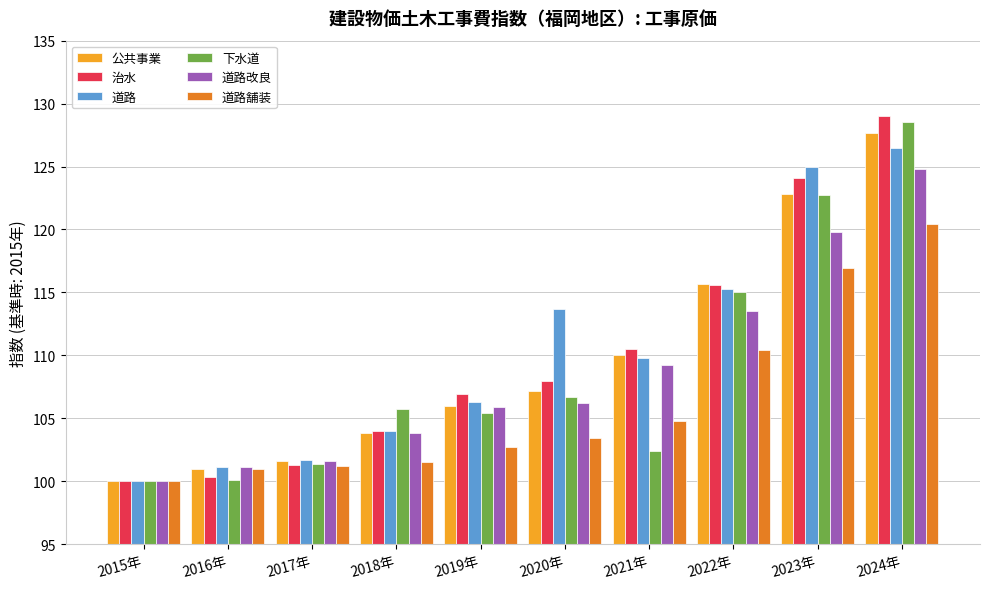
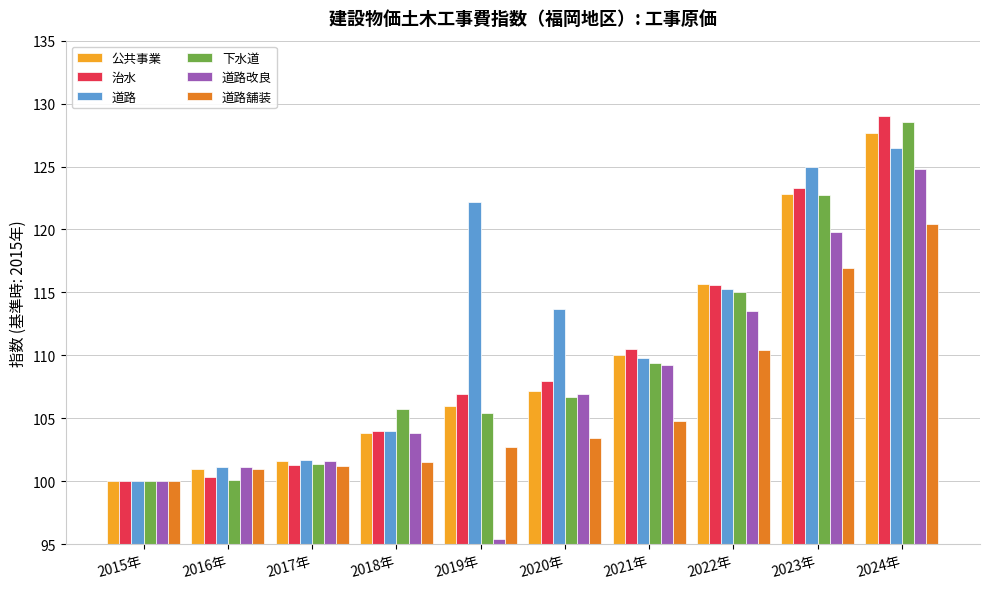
  {
    "治水": {
      "2015年": 100.0,
      "2016年": 100.3,
      "2017年": 101.3,
      "2018年": 104.0,
      "2019年": 106.9,
      "2020年": 108.0,
      "2021年": 110.5,
      "2022年": 115.6,
-     "2023年": 124.1,
+     "2023年": 123.3,
      "2024年": 129.0
    },
    "道路": {
      "2015年": 100.0,
      "2016年": 101.1,
      "2017年": 101.7,
      "2018年": 104.0,
-     "2019年": 106.3,
+     "2019年": 122.2,
      "2020年": 113.7,
      "2021年": 109.8,
      "2022年": 115.3,
      "2023年": 125.0,
      "2024年": 126.5
    },
    "下水道": {
      "2015年": 100.0,
      "2016年": 100.1,
      "2017年": 101.4,
      "2018年": 105.7,
      "2019年": 105.4,
      "2020年": 106.7,
-     "2021年": 102.4,
+     "2021年": 109.4,
      "2022年": 115.0,
      "2023年": 122.7,
      "2024年": 128.5
    },
    "道路改良": {
      "2015年": 100.0,
      "2016年": 101.1,
      "2017年": 101.6,
      "2018年": 103.8,
-     "2019年": 105.9,
-     "2020年": 106.2,
+     "2019年": 95.4,
+     "2020年": 106.9,
      "2021年": 109.2,
      "2022年": 113.5,
      "2023年": 119.8,
      "2024年": 124.8
    }
  }
